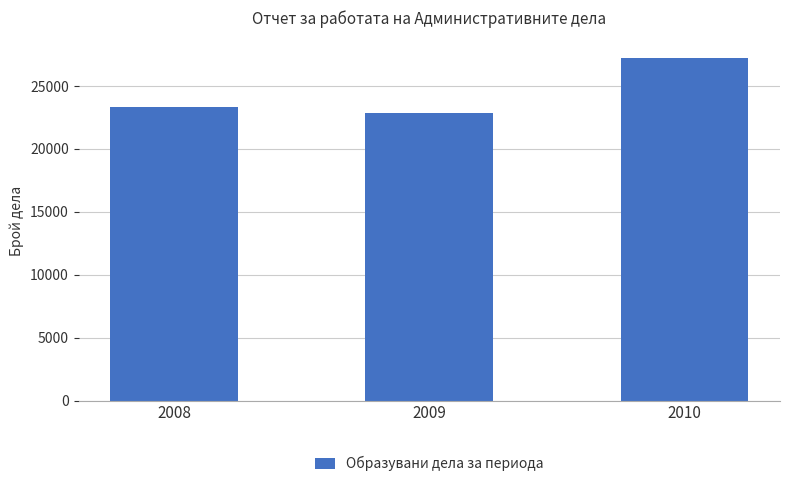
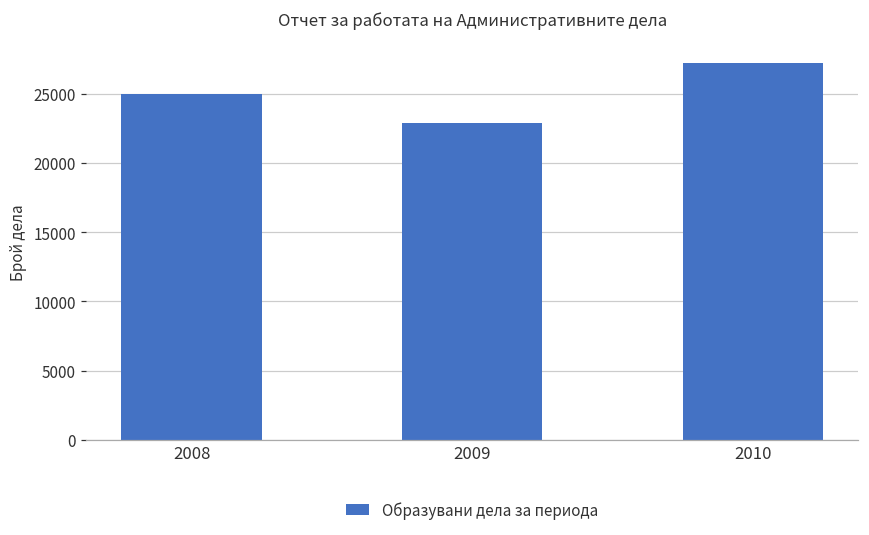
  {
-   "2008": 23300,
+   "2008": 25000,
    "2009": 22900,
    "2010": 27300
  }
